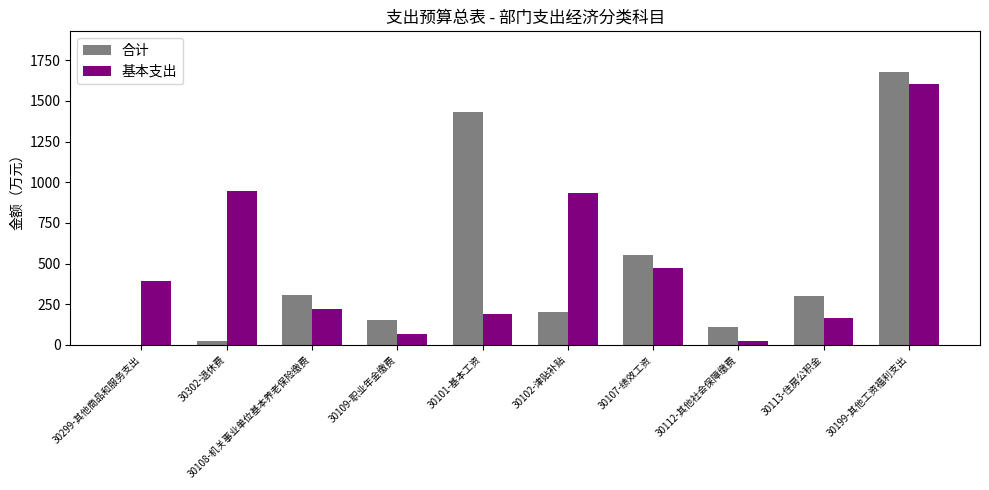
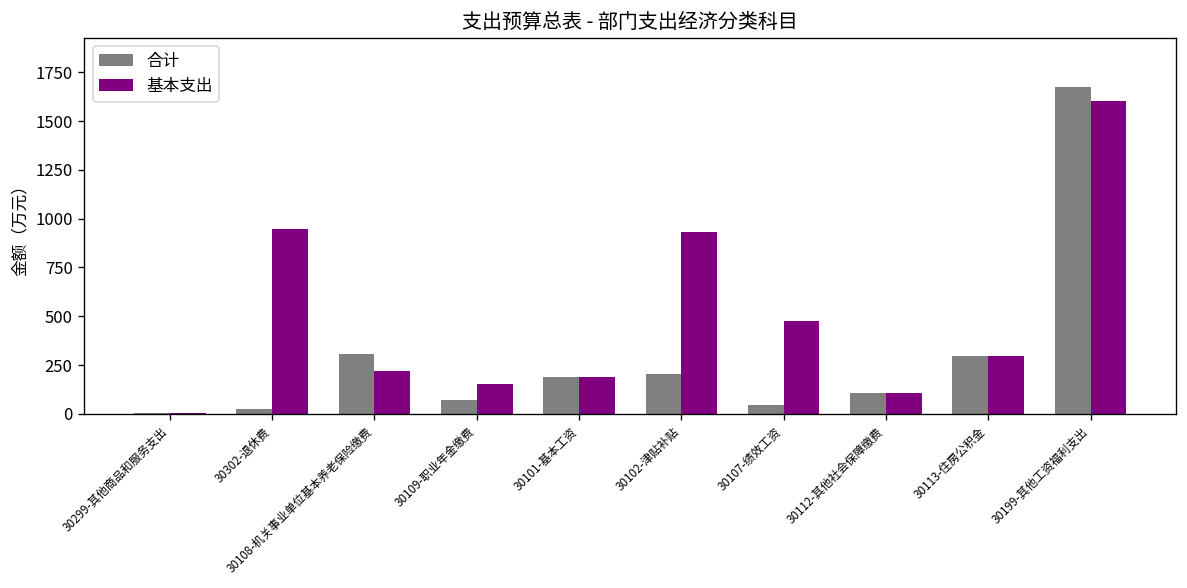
  {
    "合计": {
      "30302-退休费": 30,
      "30108-机关事业单位基本养老保险缴费": 310,
-     "30109-职业年金缴费": 150,
-     "30101-基本工资": 1430,
+     "30109-职业年金缴费": 70,
+     "30101-基本工资": 190,
      "30102-津贴补贴": 200,
-     "30107-绩效工资": 550,
+     "30107-绩效工资": 40,
      "30112-其他社会保障缴费": 110,
      "30113-住房公积金": 300,
      "30199-其他工资福利支出": 1680
    },
    "基本支出": {
-     "30299-其他商品和服务支出": 390,
+     "30299-其他商品和服务支出": 0,
      "30302-退休费": 950,
      "30108-机关事业单位基本养老保险缴费": 220,
-     "30109-职业年金缴费": 70,
+     "30109-职业年金缴费": 150,
      "30101-基本工资": 190,
      "30102-津贴补贴": 930,
      "30107-绩效工资": 470,
-     "30112-其他社会保障缴费": 20,
-     "30113-住房公积金": 170,
+     "30112-其他社会保障缴费": 110,
+     "30113-住房公积金": 300,
      "30199-其他工资福利支出": 1600
    }
  }
